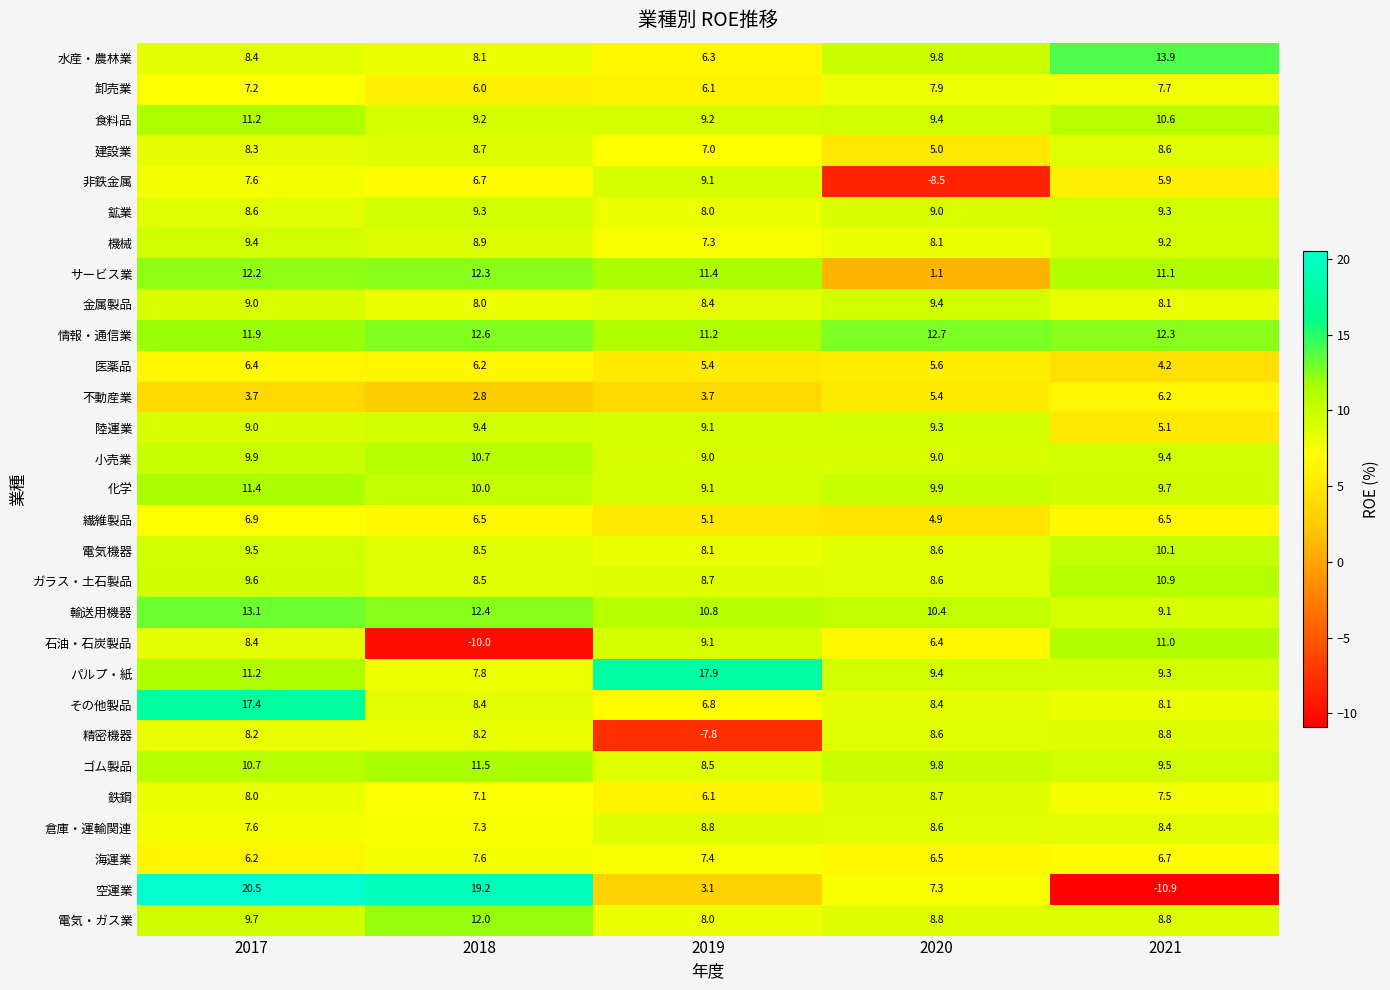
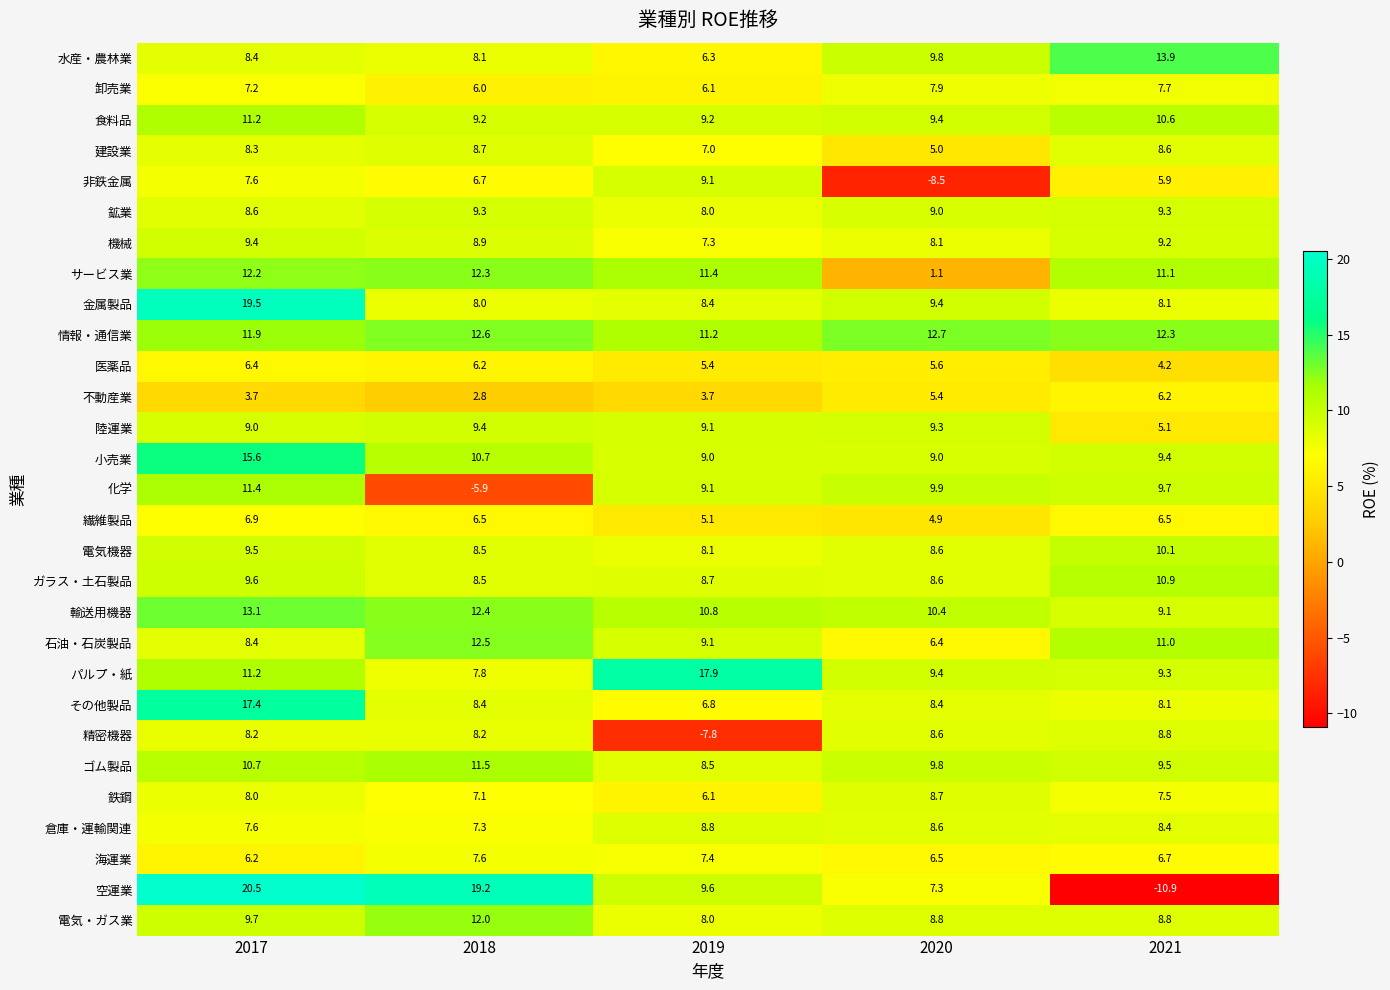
  {
    "水産・農林業": {
      "2017": 8.4,
      "2018": 8.1,
      "2019": 6.3,
      "2020": 9.8,
      "2021": 13.9
    },
    "卸売業": {
      "2017": 7.2,
      "2018": 6.0,
      "2019": 6.1,
      "2020": 7.9,
      "2021": 7.7
    },
    "食料品": {
      "2017": 11.2,
      "2018": 9.2,
      "2019": 9.2,
      "2020": 9.4,
      "2021": 10.6
    },
    "建設業": {
      "2017": 8.3,
      "2018": 8.7,
      "2019": 7.0,
      "2020": 5.0,
      "2021": 8.6
    },
    "非鉄金属": {
      "2017": 7.6,
      "2018": 6.7,
      "2019": 9.1,
      "2020": -8.5,
      "2021": 5.9
    },
    "鉱業": {
      "2017": 8.6,
      "2018": 9.3,
      "2019": 8.0,
      "2020": 9.0,
      "2021": 9.3
    },
    "機械": {
      "2017": 9.4,
      "2018": 8.9,
      "2019": 7.3,
      "2020": 8.1,
      "2021": 9.2
    },
    "サービス業": {
      "2017": 12.2,
      "2018": 12.3,
      "2019": 11.4,
      "2020": 1.1,
      "2021": 11.1
    },
    "金属製品": {
-     "2017": 9.0,
+     "2017": 19.5,
      "2018": 8.0,
      "2019": 8.4,
      "2020": 9.4,
      "2021": 8.1
    },
    "情報・通信業": {
      "2017": 11.9,
      "2018": 12.6,
      "2019": 11.2,
      "2020": 12.7,
      "2021": 12.3
    },
    "医薬品": {
      "2017": 6.4,
      "2018": 6.2,
      "2019": 5.4,
      "2020": 5.6,
      "2021": 4.2
    },
    "不動産業": {
      "2017": 3.7,
      "2018": 2.8,
      "2019": 3.7,
      "2020": 5.4,
      "2021": 6.2
    },
    "陸運業": {
      "2017": 9.0,
      "2018": 9.4,
      "2019": 9.1,
      "2020": 9.3,
      "2021": 5.1
    },
    "小売業": {
-     "2017": 9.9,
+     "2017": 15.6,
      "2018": 10.7,
      "2019": 9.0,
      "2020": 9.0,
      "2021": 9.4
    },
    "化学": {
      "2017": 11.4,
-     "2018": 10.0,
+     "2018": -5.9,
      "2019": 9.1,
      "2020": 9.9,
      "2021": 9.7
    },
    "繊維製品": {
      "2017": 6.9,
      "2018": 6.5,
      "2019": 5.1,
      "2020": 4.9,
      "2021": 6.5
    },
    "電気機器": {
      "2017": 9.5,
      "2018": 8.5,
      "2019": 8.1,
      "2020": 8.6,
      "2021": 10.1
    },
    "ガラス・土石製品": {
      "2017": 9.6,
      "2018": 8.5,
      "2019": 8.7,
      "2020": 8.6,
      "2021": 10.9
    },
    "輸送用機器": {
      "2017": 13.1,
      "2018": 12.4,
      "2019": 10.8,
      "2020": 10.4,
      "2021": 9.1
    },
    "石油・石炭製品": {
      "2017": 8.4,
-     "2018": -10.0,
+     "2018": 12.5,
      "2019": 9.1,
      "2020": 6.4,
      "2021": 11.0
    },
    "パルプ・紙": {
      "2017": 11.2,
      "2018": 7.8,
      "2019": 17.9,
      "2020": 9.4,
      "2021": 9.3
    },
    "その他製品": {
      "2017": 17.4,
      "2018": 8.4,
      "2019": 6.8,
      "2020": 8.4,
      "2021": 8.1
    },
    "精密機器": {
      "2017": 8.2,
      "2018": 8.2,
      "2019": -7.8,
      "2020": 8.6,
      "2021": 8.8
    },
    "ゴム製品": {
      "2017": 10.7,
      "2018": 11.5,
      "2019": 8.5,
      "2020": 9.8,
      "2021": 9.5
    },
    "鉄鋼": {
      "2017": 8.0,
      "2018": 7.1,
      "2019": 6.1,
      "2020": 8.7,
      "2021": 7.5
    },
    "倉庫・運輸関連": {
      "2017": 7.6,
      "2018": 7.3,
      "2019": 8.8,
      "2020": 8.6,
      "2021": 8.4
    },
    "海運業": {
      "2017": 6.2,
      "2018": 7.6,
      "2019": 7.4,
      "2020": 6.5,
      "2021": 6.7
    },
    "空運業": {
      "2017": 20.5,
      "2018": 19.2,
-     "2019": 3.1,
+     "2019": 9.6,
      "2020": 7.3,
      "2021": -10.9
    },
    "電気・ガス業": {
      "2017": 9.7,
      "2018": 12.0,
      "2019": 8.0,
      "2020": 8.8,
      "2021": 8.8
    }
  }
